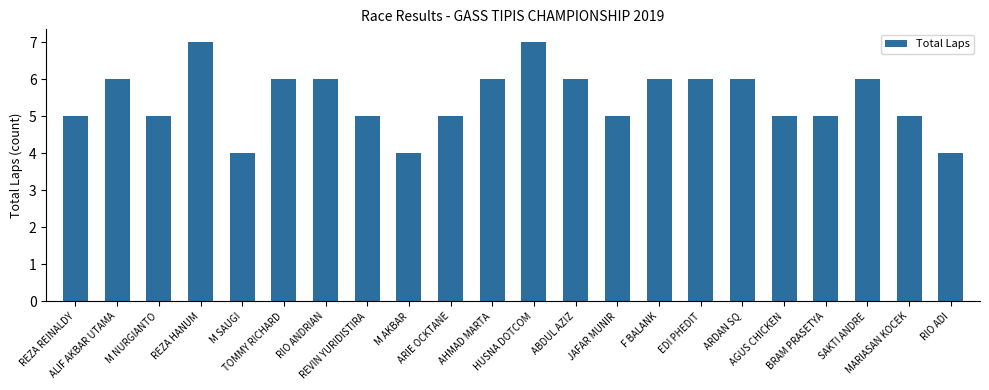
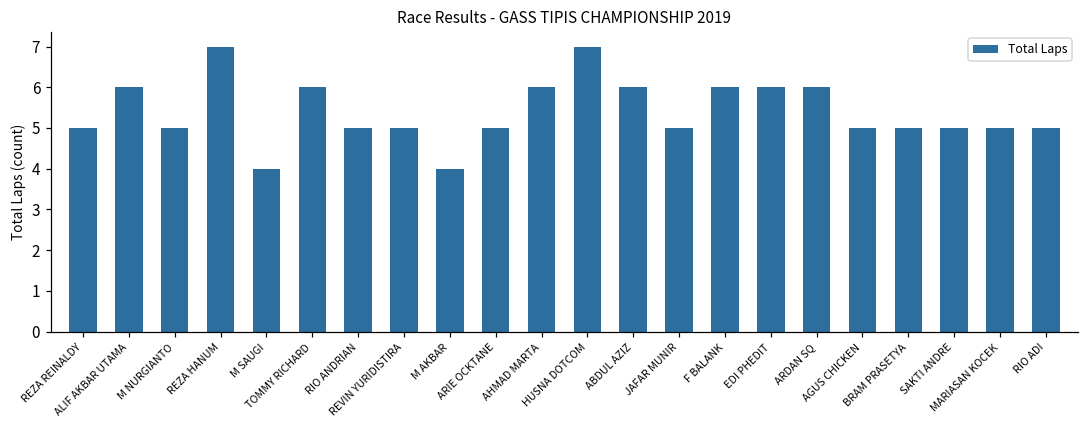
  {
    "REZA REINALDY": 5,
    "ALIF AKBAR UTAMA": 6,
    "M NURGIANTO": 5,
    "REZA HANUM": 7,
    "M SAUGI": 4,
    "TOMMY RICHARD": 6,
-   "RIO ANDRIAN": 6,
+   "RIO ANDRIAN": 5,
    "REVIN YURIDISTIRA": 5,
    "M AKBAR": 4,
    "ARIE OCKTANE": 5,
    "AHMAD MARTA": 6,
    "HUSNA DOTCOM": 7,
    "ABDUL AZIZ": 6,
    "JAFAR MUNIR": 5,
    "F BALANK": 6,
    "EDI PHEDIT": 6,
    "ARDAN SQ": 6,
    "AGUS CHICKEN": 5,
    "BRAM PRASETYA": 5,
-   "SAKTI ANDRE": 6,
+   "SAKTI ANDRE": 5,
    "MARIASAN KOCEK": 5,
-   "RIO ADI": 4
+   "RIO ADI": 5
  }
